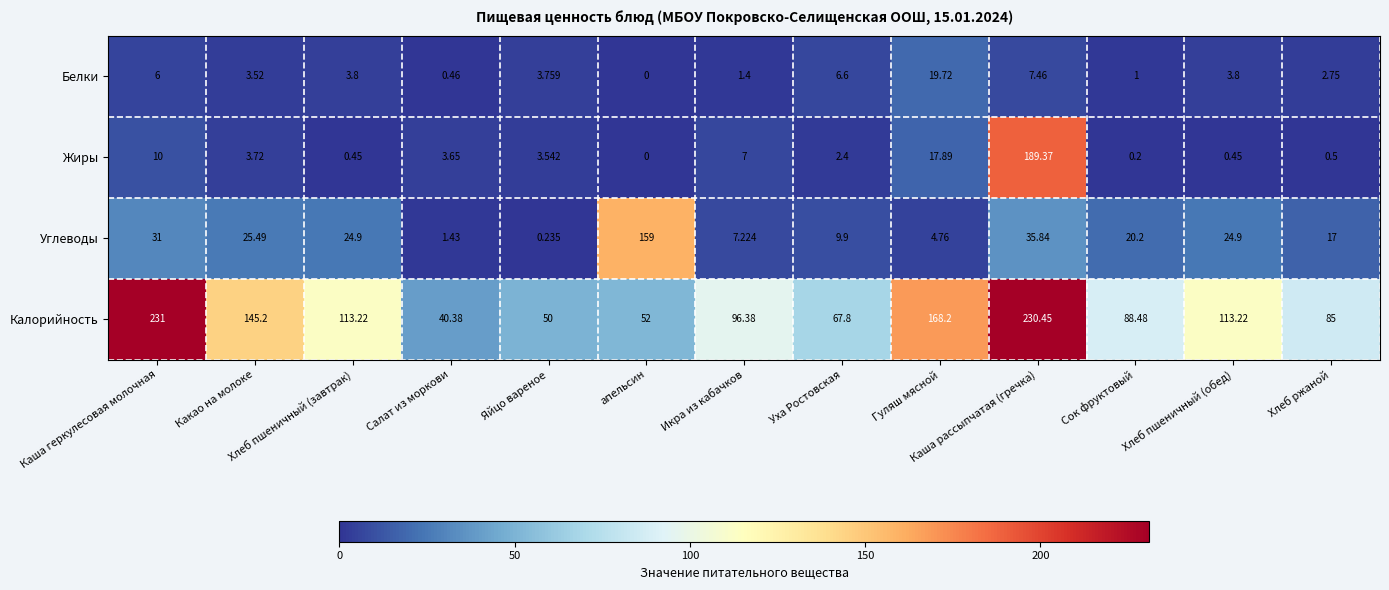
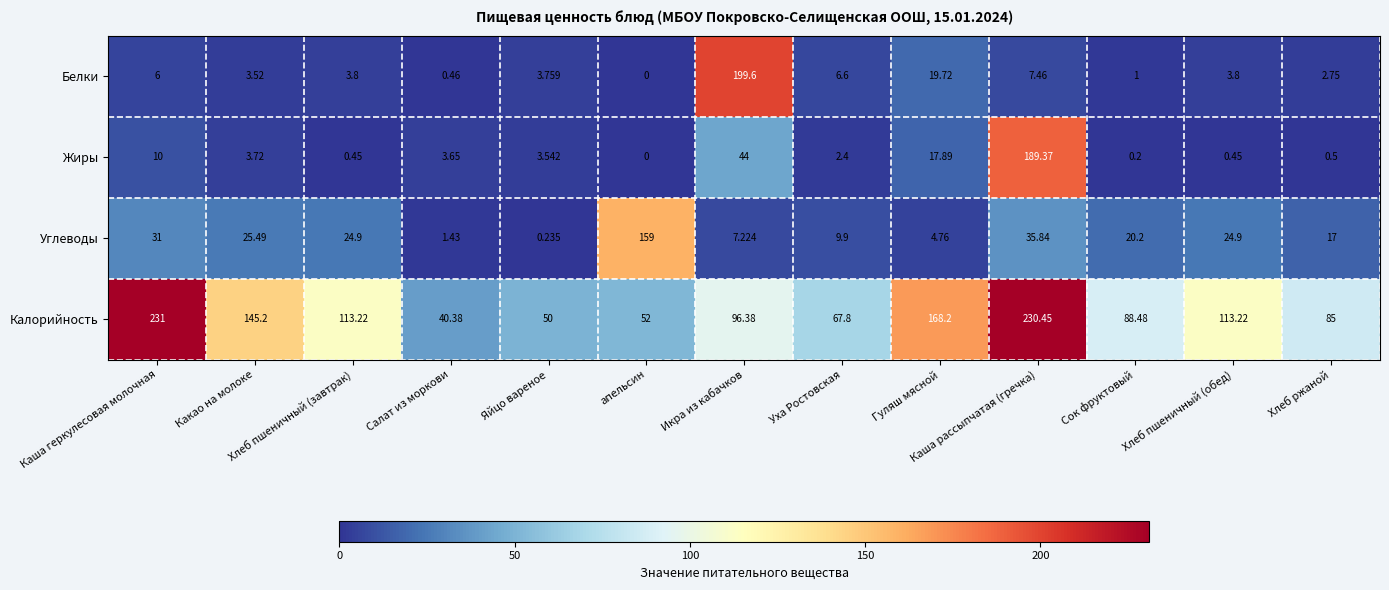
  {
    "Белки": {
      "Каша геркулесовая молочная": 6,
      "Какао на молоке": 3.52,
      "Хлеб пшеничный (завтрак)": 3.8,
      "Салат из моркови": 0.46,
      "Яйцо вареное": 3.759,
      "апельсин": 0,
-     "Икра из кабачков": 1.4,
+     "Икра из кабачков": 199.6,
      "Уха Ростовская": 6.6,
      "Гуляш мясной": 19.72,
      "Каша рассыпчатая (гречка)": 7.46,
      "Сок фруктовый": 1,
      "Хлеб пшеничный (обед)": 3.8,
      "Хлеб ржаной": 2.75
    },
    "Жиры": {
      "Каша геркулесовая молочная": 10,
      "Какао на молоке": 3.72,
      "Хлеб пшеничный (завтрак)": 0.45,
      "Салат из моркови": 3.65,
      "Яйцо вареное": 3.542,
      "апельсин": 0,
-     "Икра из кабачков": 7,
+     "Икра из кабачков": 44,
      "Уха Ростовская": 2.4,
      "Гуляш мясной": 17.89,
      "Каша рассыпчатая (гречка)": 189.37,
      "Сок фруктовый": 0.2,
      "Хлеб пшеничный (обед)": 0.45,
      "Хлеб ржаной": 0.5
    },
    "Углеводы": {
      "Каша геркулесовая молочная": 31,
      "Какао на молоке": 25.49,
      "Хлеб пшеничный (завтрак)": 24.9,
      "Салат из моркови": 1.43,
      "Яйцо вареное": 0.235,
      "апельсин": 159,
      "Икра из кабачков": 7.224,
      "Уха Ростовская": 9.9,
      "Гуляш мясной": 4.76,
      "Каша рассыпчатая (гречка)": 35.84,
      "Сок фруктовый": 20.2,
      "Хлеб пшеничный (обед)": 24.9,
      "Хлеб ржаной": 17
    },
    "Калорийность": {
      "Каша геркулесовая молочная": 231,
      "Какао на молоке": 145.2,
      "Хлеб пшеничный (завтрак)": 113.22,
      "Салат из моркови": 40.38,
      "Яйцо вареное": 50,
      "апельсин": 52,
      "Икра из кабачков": 96.38,
      "Уха Ростовская": 67.8,
      "Гуляш мясной": 168.2,
      "Каша рассыпчатая (гречка)": 230.45,
      "Сок фруктовый": 88.48,
      "Хлеб пшеничный (обед)": 113.22,
      "Хлеб ржаной": 85
    }
  }
